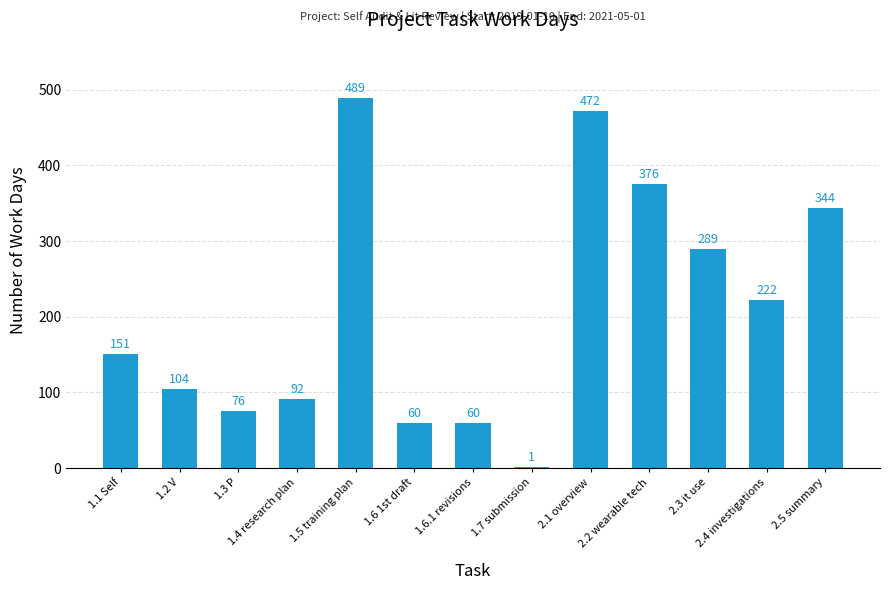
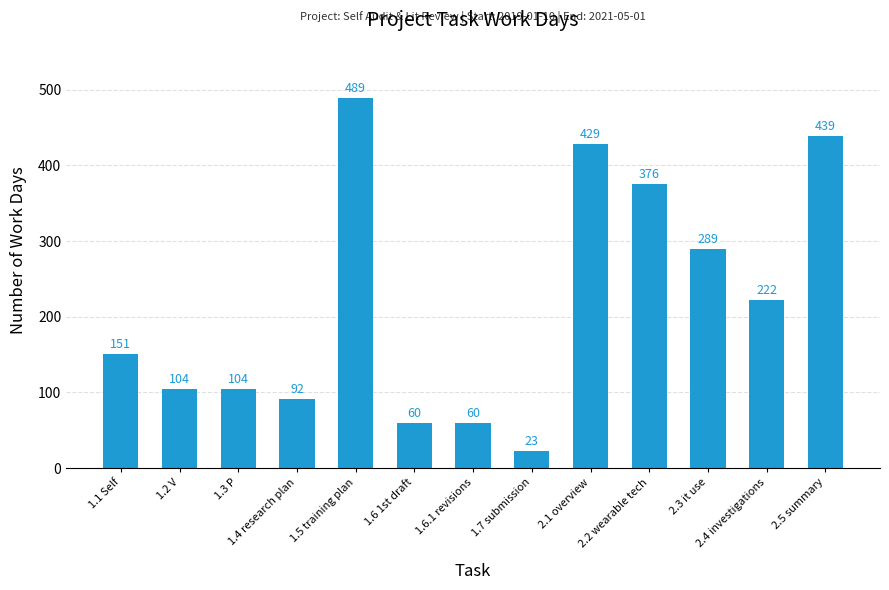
  {
    "1.1 Self": 151,
    "1.2 V": 104,
-   "1.3 P": 76,
+   "1.3 P": 104,
    "1.4 research plan": 92,
    "1.5 training plan": 489,
    "1.6 1st draft": 60,
    "1.6.1 revisions": 60,
-   "1.7 submission": 1,
-   "2.1 overview": 472,
+   "1.7 submission": 23,
+   "2.1 overview": 429,
    "2.2 wearable tech": 376,
    "2.3 it use": 289,
    "2.4 investigations": 222,
-   "2.5 summary": 344
+   "2.5 summary": 439
  }
